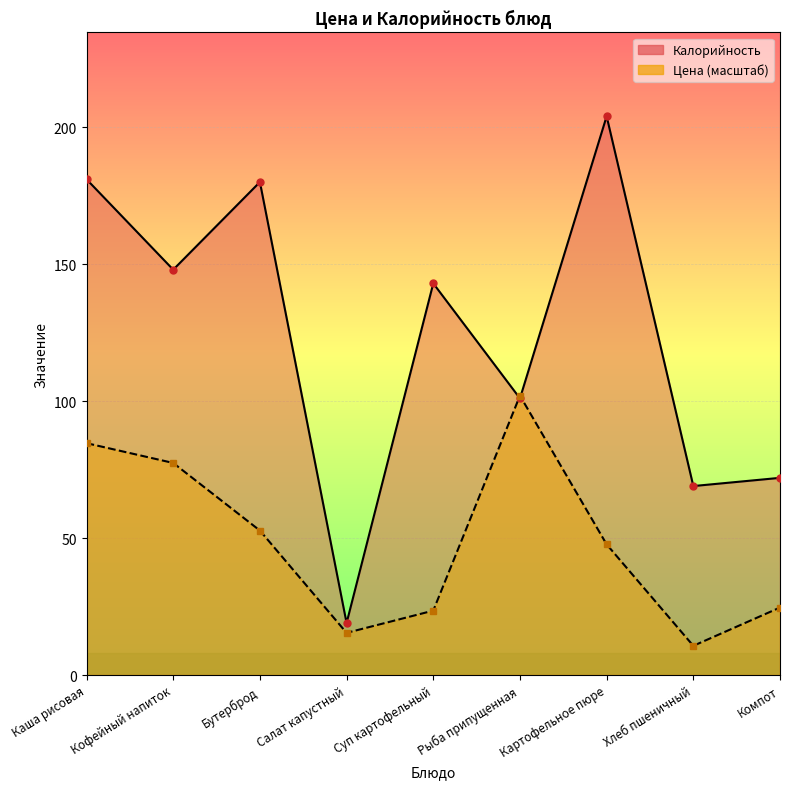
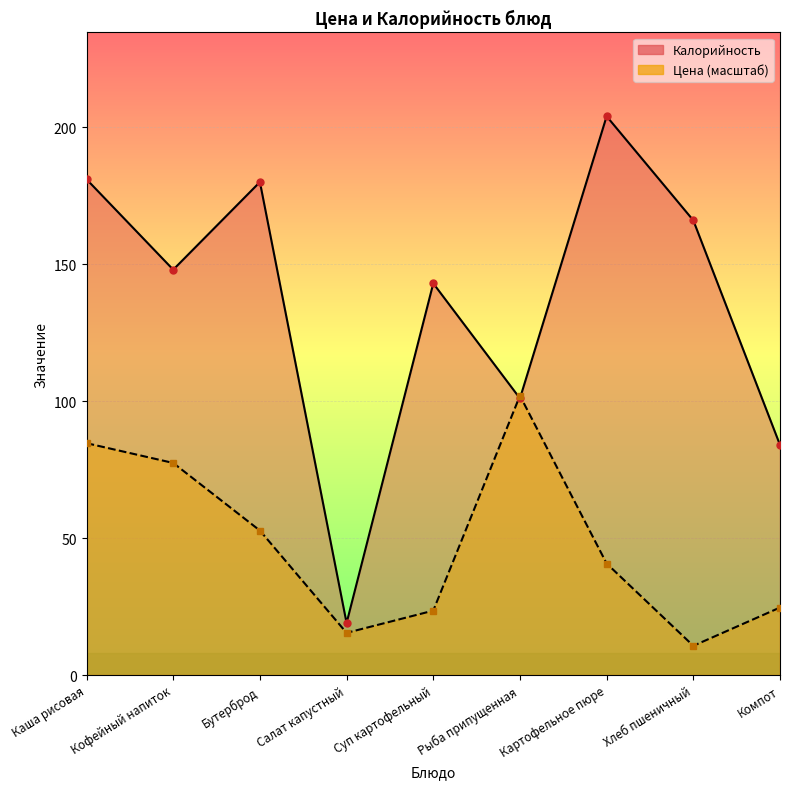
  {
    "Калорийность": {
      "Каша рисовая": 181,
      "Кофейный напиток": 148,
      "Бутерброд": 180,
      "Салат капустный": 19,
      "Суп картофельный": 143,
      "Рыба припущенная": 101,
      "Картофельное пюре": 204,
-     "Хлеб пшеничный": 69,
-     "Компот": 72
+     "Хлеб пшеничный": 166,
+     "Компот": 84
    },
    "Цена (масштаб)": {
      "Каша рисовая": 85,
      "Кофейный напиток": 77,
      "Бутерброд": 53,
      "Салат капустный": 15,
      "Суп картофельный": 24,
      "Рыба припущенная": 102,
-     "Картофельное пюре": 48,
+     "Картофельное пюре": 41,
      "Хлеб пшеничный": 11,
      "Компот": 25
    }
  }
